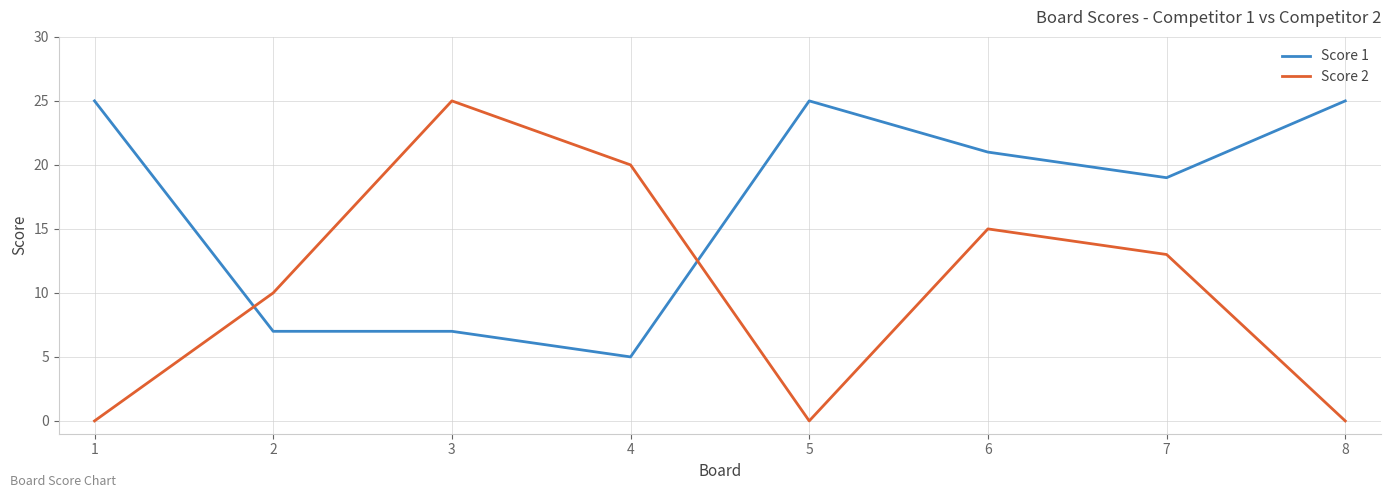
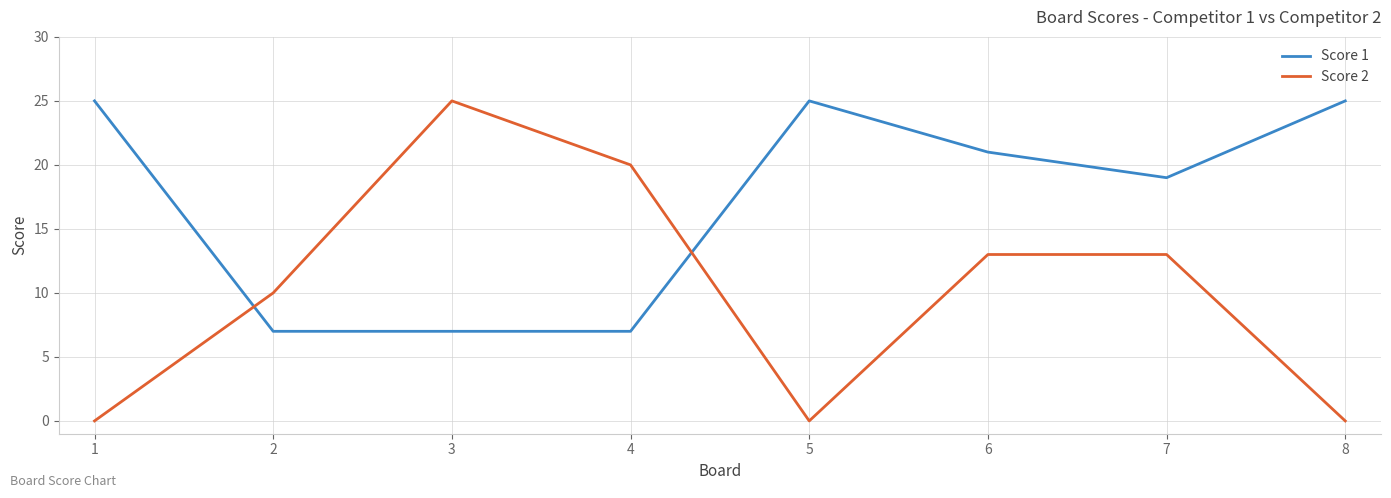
  {
    "Score 1": {
      "1": 25,
      "2": 7,
      "3": 7,
-     "4": 5,
+     "4": 7,
      "5": 25,
      "6": 21,
      "7": 19,
      "8": 25
    },
    "Score 2": {
      "1": 0,
      "2": 10,
      "3": 25,
      "4": 20,
      "5": 0,
-     "6": 15,
+     "6": 13,
      "7": 13,
      "8": 0
    }
  }
